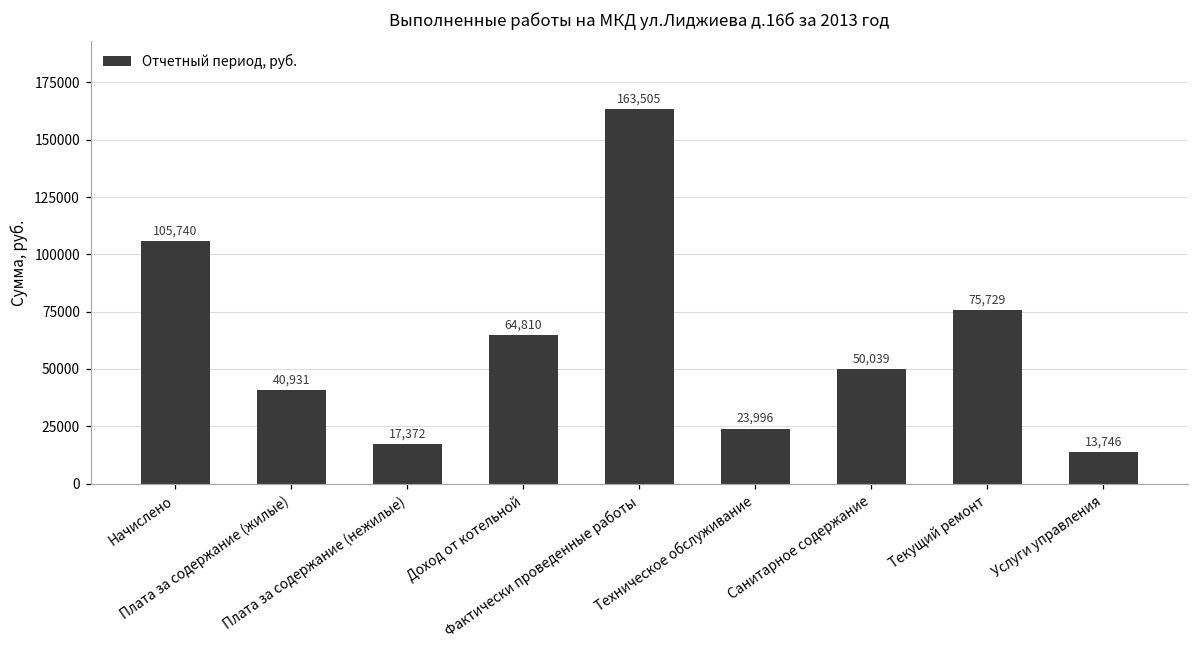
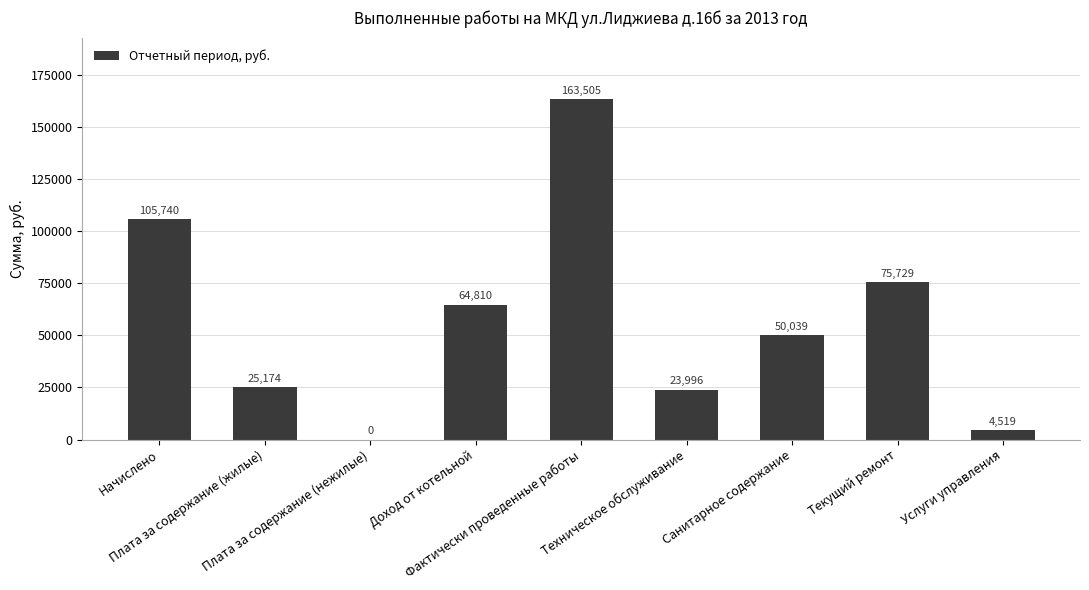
  {
    "Начислено": "105,740",
-   "Плата за содержание (жилые)": "40,931",
-   "Плата за содержание (нежилые)": "17,372",
+   "Плата за содержание (жилые)": "25,174",
+   "Плата за содержание (нежилые)": "0",
    "Доход от котельной": "64,810",
    "Фактически проведенные работы": "163,505",
    "Техническое обслуживание": "23,996",
    "Санитарное содержание": "50,039",
    "Текущий ремонт": "75,729",
-   "Услуги управления": "13,746"
+   "Услуги управления": "4,519"
  }
